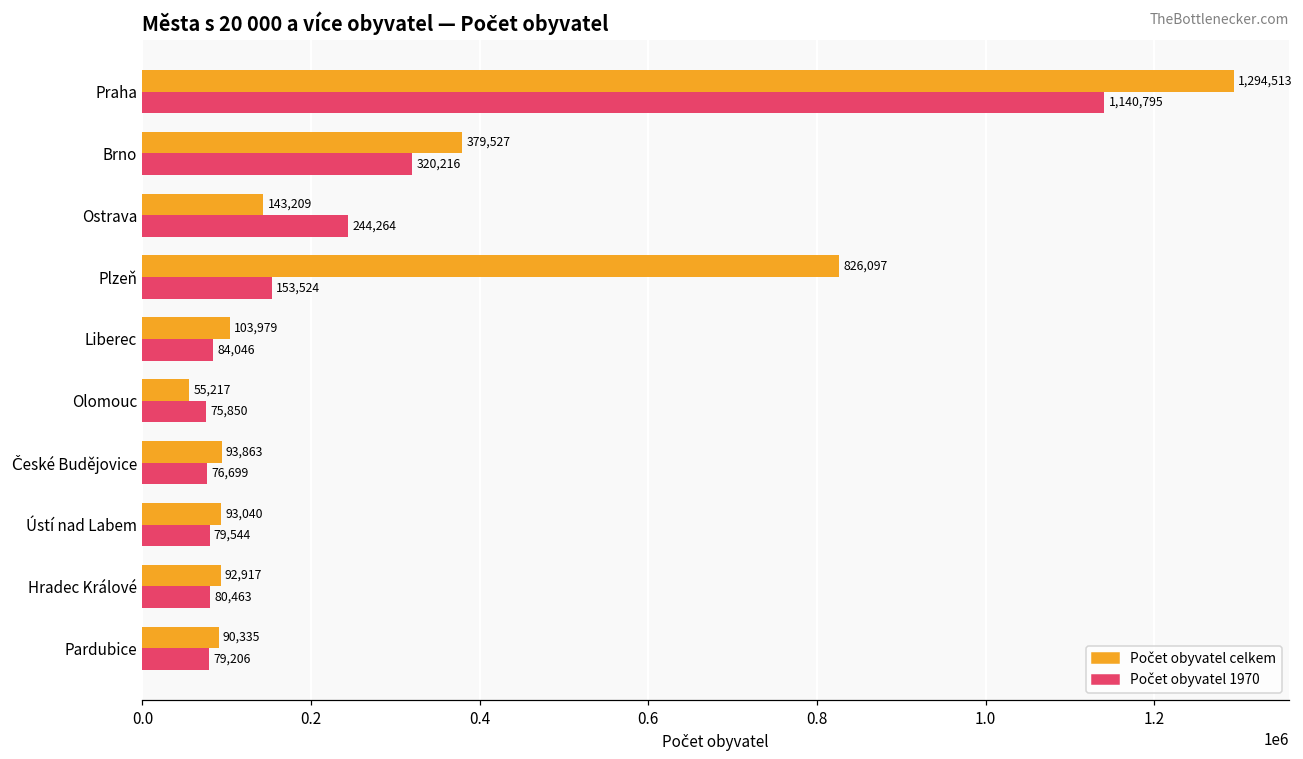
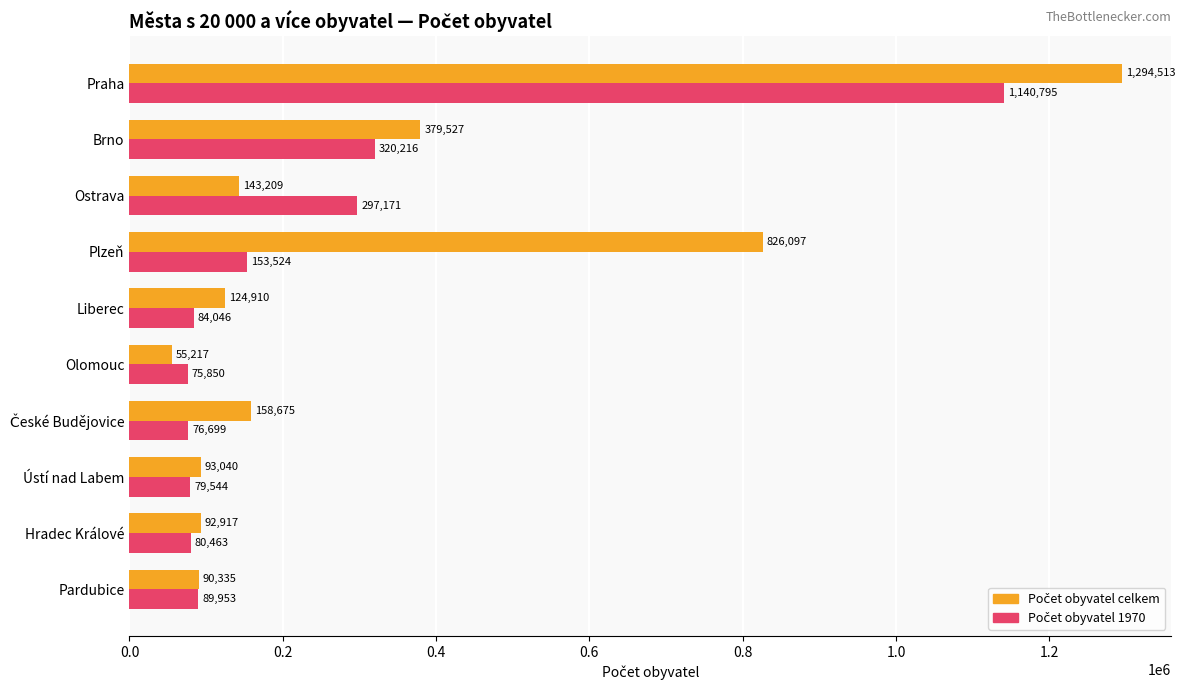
  {
    "Počet obyvatel celkem": {
      "Praha": "1,294,513",
      "Brno": "379,527",
      "Ostrava": "143,209",
      "Plzeň": "826,097",
-     "Liberec": "103,979",
+     "Liberec": "124,910",
      "Olomouc": "55,217",
-     "České Budějovice": "93,863",
+     "České Budějovice": "158,675",
      "Ústí nad Labem": "93,040",
      "Hradec Králové": "92,917",
      "Pardubice": "90,335"
    },
    "Počet obyvatel 1970": {
      "Praha": "1,140,795",
      "Brno": "320,216",
-     "Ostrava": "244,264",
+     "Ostrava": "297,171",
      "Plzeň": "153,524",
      "Liberec": "84,046",
      "Olomouc": "75,850",
      "České Budějovice": "76,699",
      "Ústí nad Labem": "79,544",
      "Hradec Králové": "80,463",
-     "Pardubice": "79,206"
+     "Pardubice": "89,953"
    }
  }
